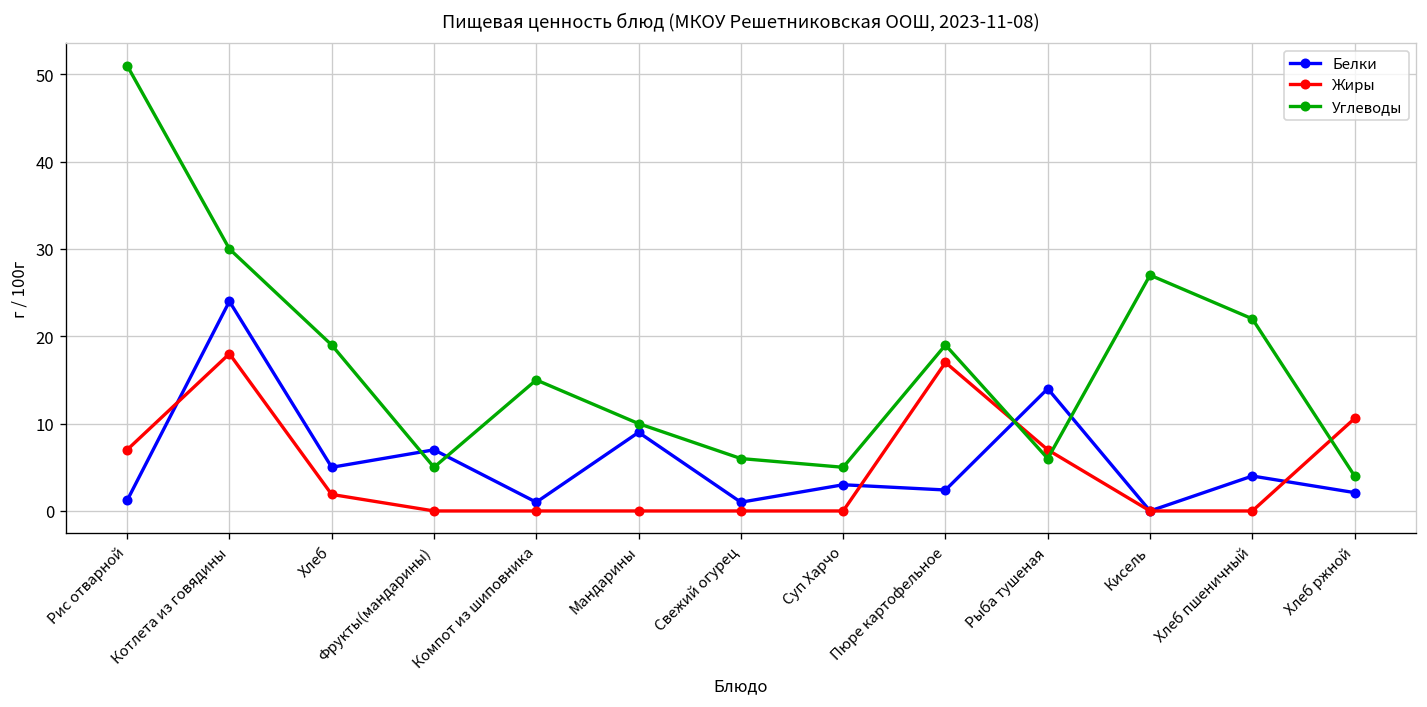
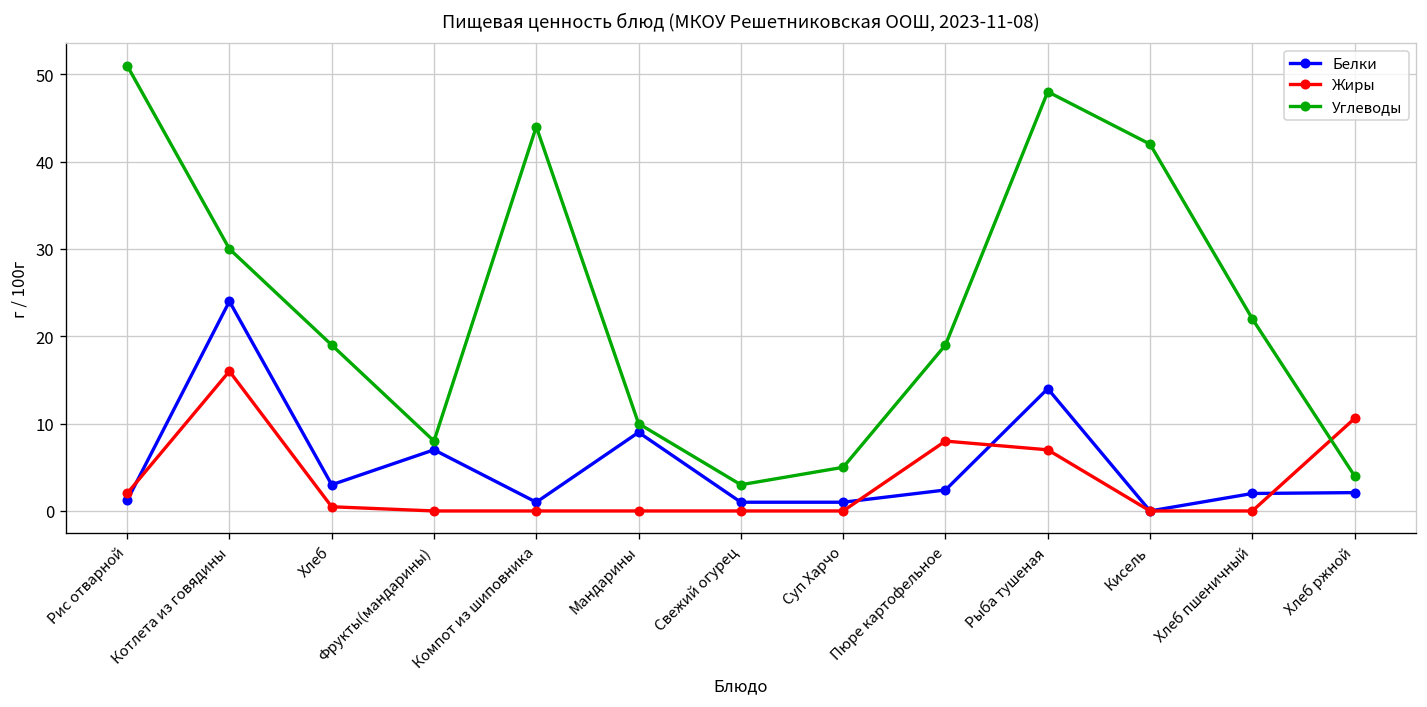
  {
    "Белки": {
      "Рис отварной": 1,
      "Котлета из говядины": 24,
-     "Хлеб": 5,
+     "Хлеб": 3,
      "Фрукты(мандарины)": 7,
      "Компот из шиповника": 1,
      "Мандарины": 9,
      "Свежий огурец": 1,
-     "Суп Харчо": 3,
+     "Суп Харчо": 1,
      "Пюре картофельное": 2,
      "Рыба тушеная": 14,
-     "Хлеб пшеничный": 4,
+     "Хлеб пшеничный": 2,
      "Хлеб ржной": 2
    },
    "Жиры": {
-     "Рис отварной": 7,
-     "Котлета из говядины": 18,
-     "Хлеб": 2,
+     "Рис отварной": 2,
+     "Котлета из говядины": 16,
+     "Хлеб": 0,
      "Фрукты(мандарины)": 0,
      "Компот из шиповника": 0,
      "Мандарины": 0,
      "Свежий огурец": 0,
      "Суп Харчо": 0,
-     "Пюре картофельное": 17,
+     "Пюре картофельное": 8,
      "Рыба тушеная": 7,
      "Хлеб пшеничный": 0,
      "Хлеб ржной": 11
    },
    "Углеводы": {
      "Рис отварной": 51,
      "Котлета из говядины": 30,
      "Хлеб": 19,
-     "Фрукты(мандарины)": 5,
-     "Компот из шиповника": 15,
+     "Фрукты(мандарины)": 8,
+     "Компот из шиповника": 44,
      "Мандарины": 10,
-     "Свежий огурец": 6,
+     "Свежий огурец": 3,
      "Суп Харчо": 5,
      "Пюре картофельное": 19,
-     "Рыба тушеная": 6,
-     "Кисель": 27,
+     "Рыба тушеная": 48,
+     "Кисель": 42,
      "Хлеб пшеничный": 22,
      "Хлеб ржной": 4
    }
  }
